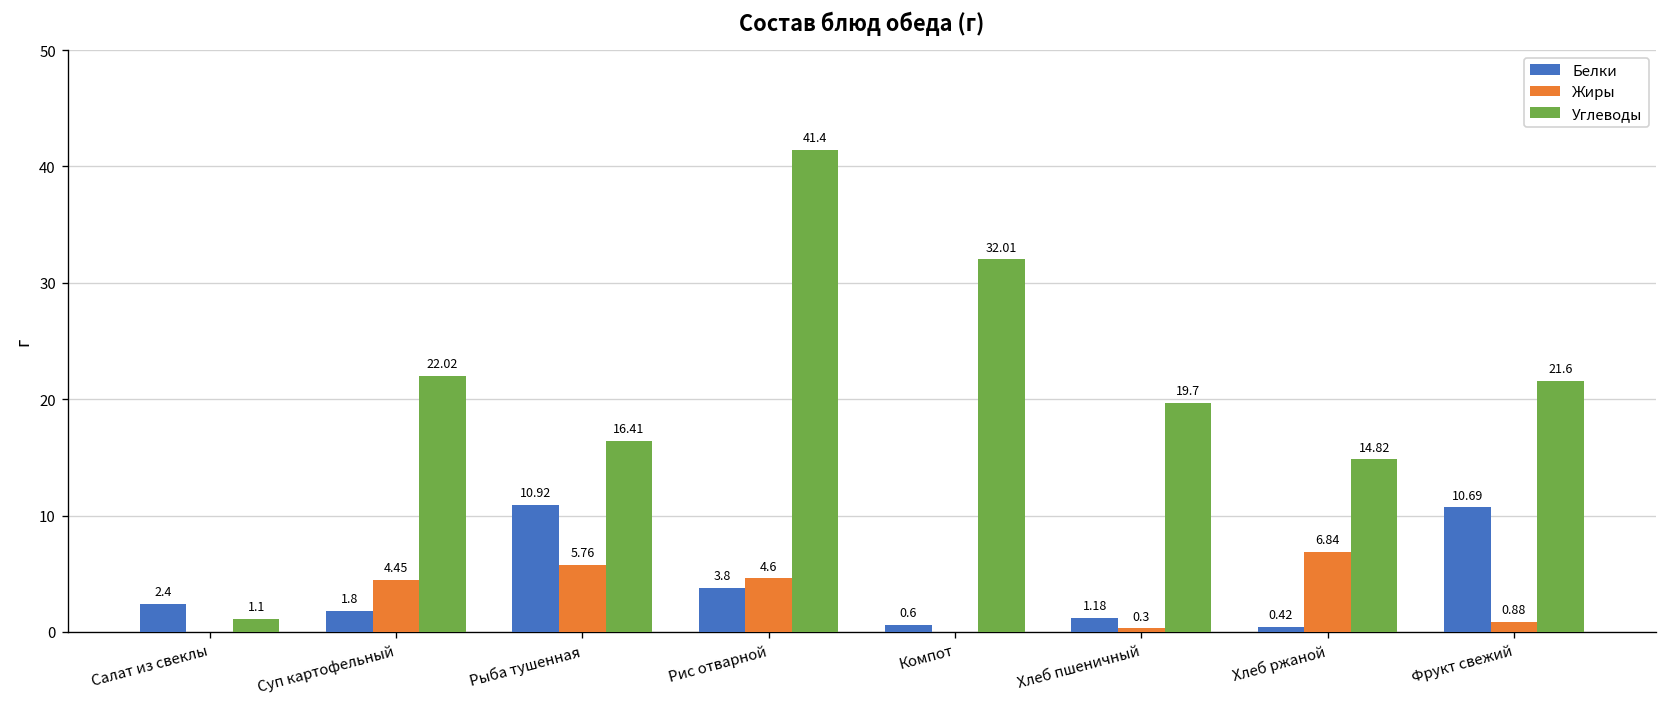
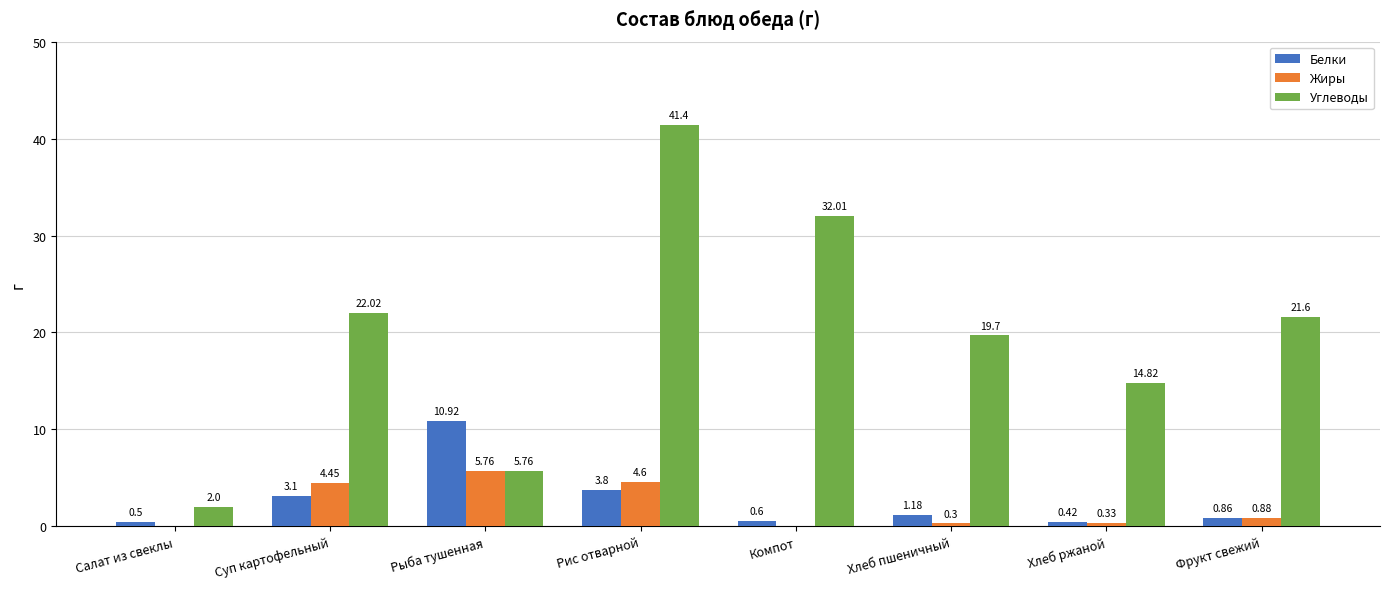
  {
    "Белки": {
-     "Салат из свеклы": 2.4,
-     "Суп картофельный": 1.8,
+     "Салат из свеклы": 0.5,
+     "Суп картофельный": 3.1,
      "Рыба тушенная": 10.92,
      "Рис отварной": 3.8,
      "Компот": 0.6,
      "Хлеб пшеничный": 1.18,
      "Хлеб ржаной": 0.42,
-     "Фрукт свежий": 10.69
+     "Фрукт свежий": 0.86
    },
    "Жиры": {
      "Суп картофельный": 4.45,
      "Рыба тушенная": 5.76,
      "Рис отварной": 4.6,
      "Хлеб пшеничный": 0.3,
-     "Хлеб ржаной": 6.84,
+     "Хлеб ржаной": 0.33,
      "Фрукт свежий": 0.88
    },
    "Углеводы": {
-     "Салат из свеклы": 1.1,
+     "Салат из свеклы": 2.0,
      "Суп картофельный": 22.02,
-     "Рыба тушенная": 16.41,
+     "Рыба тушенная": 5.76,
      "Рис отварной": 41.4,
      "Компот": 32.01,
      "Хлеб пшеничный": 19.7,
      "Хлеб ржаной": 14.82,
      "Фрукт свежий": 21.6
    }
  }
